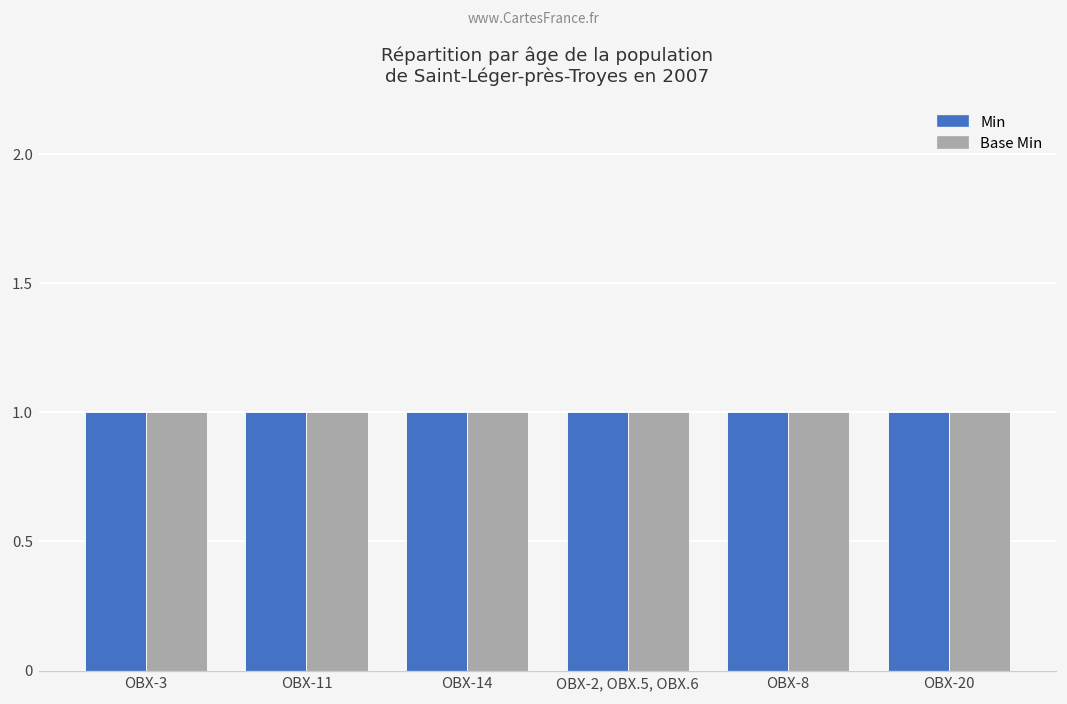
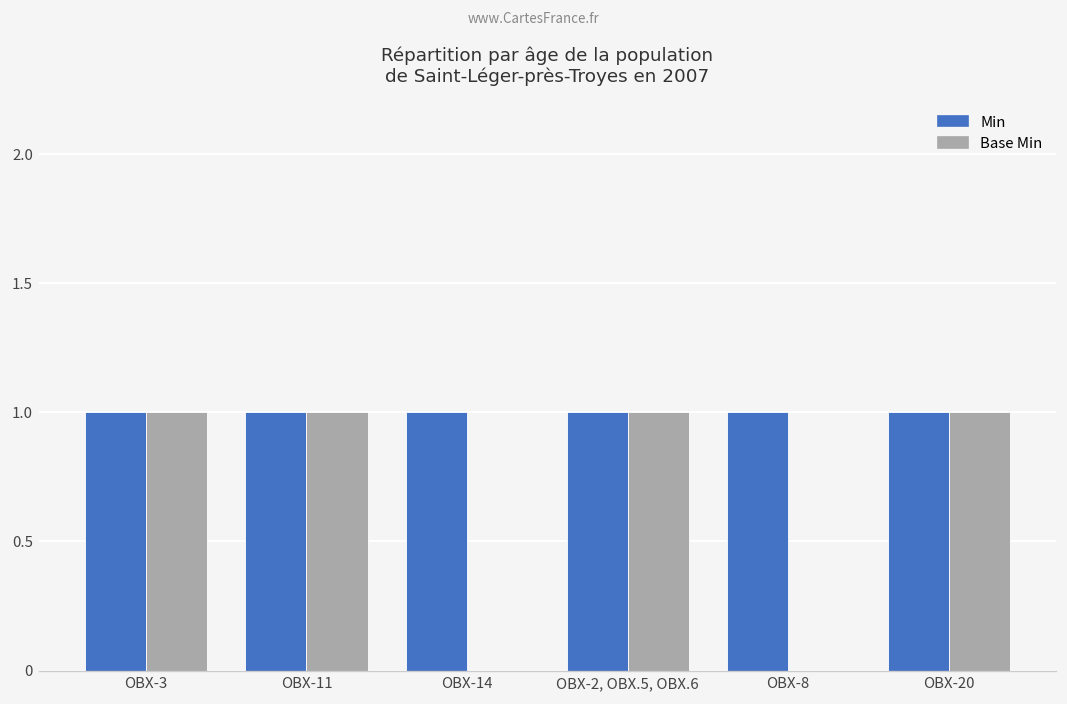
  {
    "Min": {
      "OBX-3": 1,
      "OBX-11": 1,
      "OBX-14": 1,
      "OBX-2, OBX.5, OBX.6": 1,
      "OBX-8": 1,
      "OBX-20": 1
    },
    "Base Min": {
      "OBX-3": 1,
      "OBX-11": 1,
-     "OBX-14": 1,
+     "OBX-14": 0,
      "OBX-2, OBX.5, OBX.6": 1,
-     "OBX-8": 1,
+     "OBX-8": 0,
      "OBX-20": 1
    }
  }
